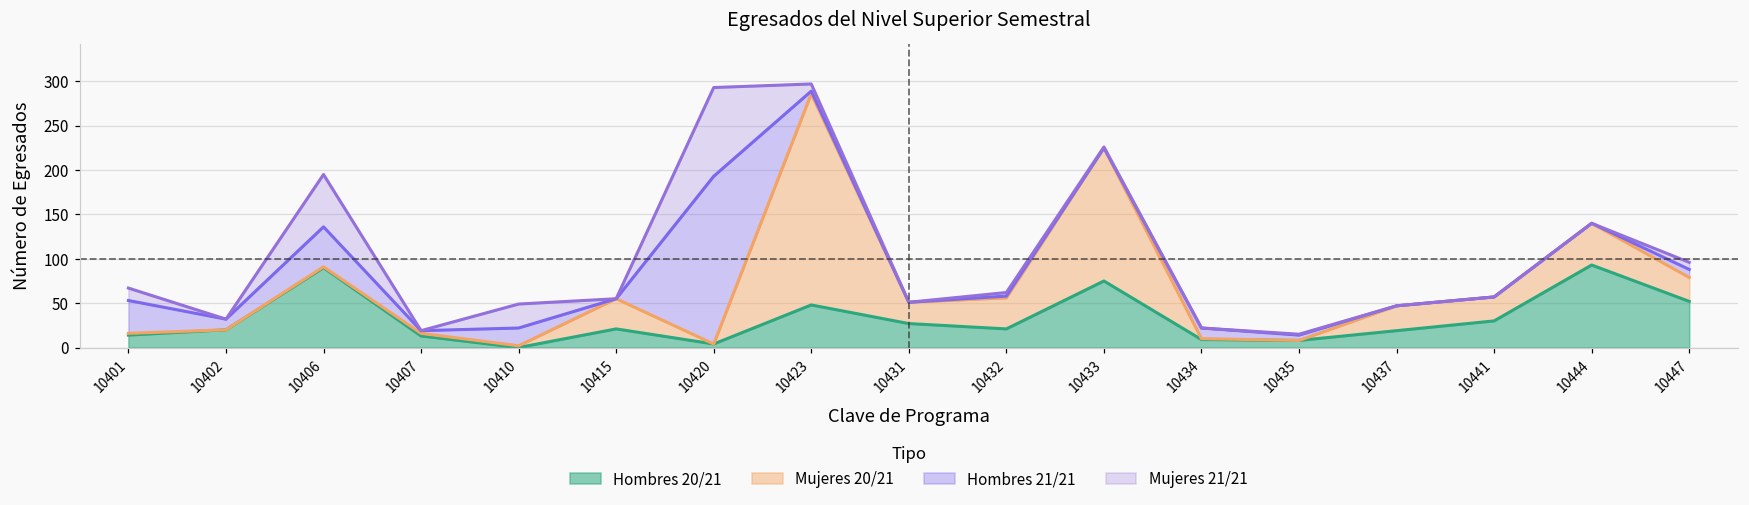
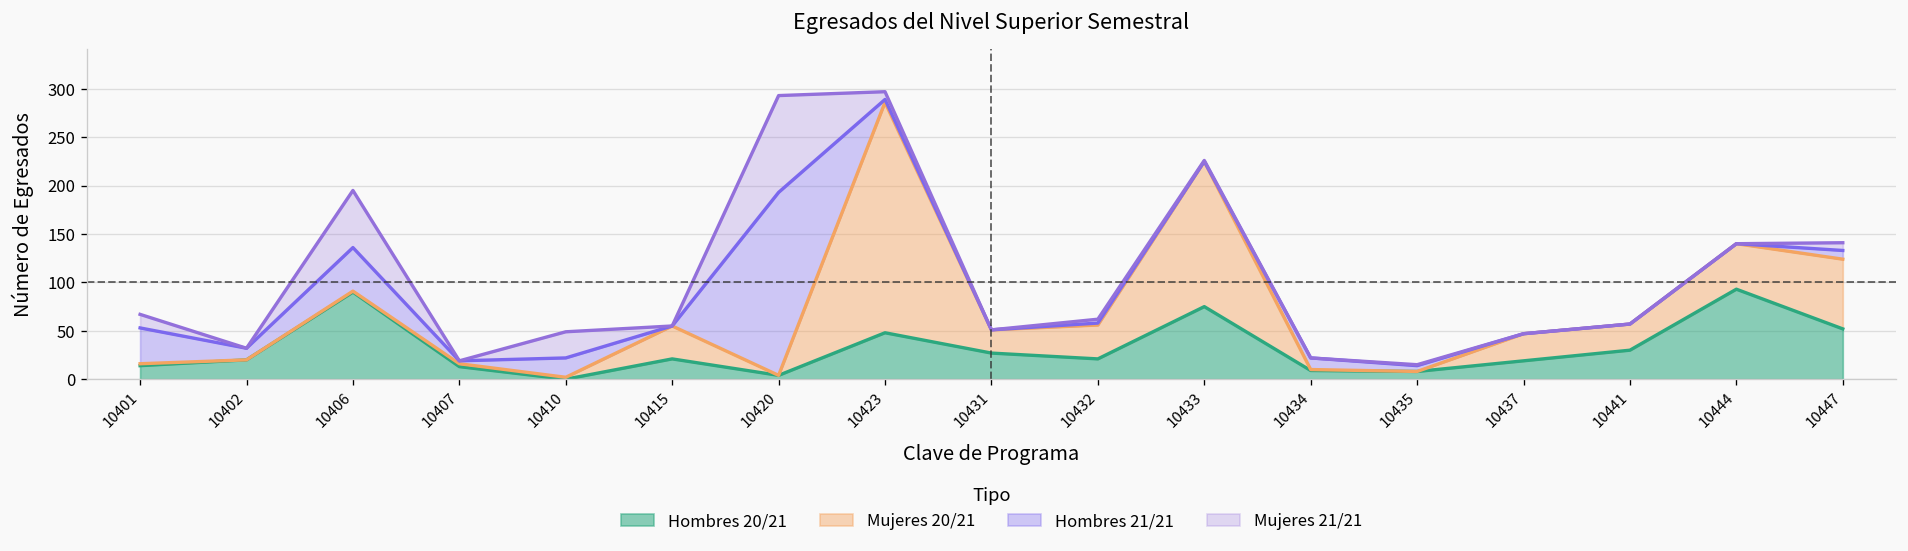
  {
    "Hombres 20/21": {
      "10415": 20,
      "10423": 50,
      "10431": 30,
      "10432": 20,
      "10433": 80,
      "10437": 20,
      "10441": 30,
      "10444": 90,
      "10447": 50
    },
    "Mujeres 20/21": {
-     "10447": 30
+     "10447": 70
    }
  }
